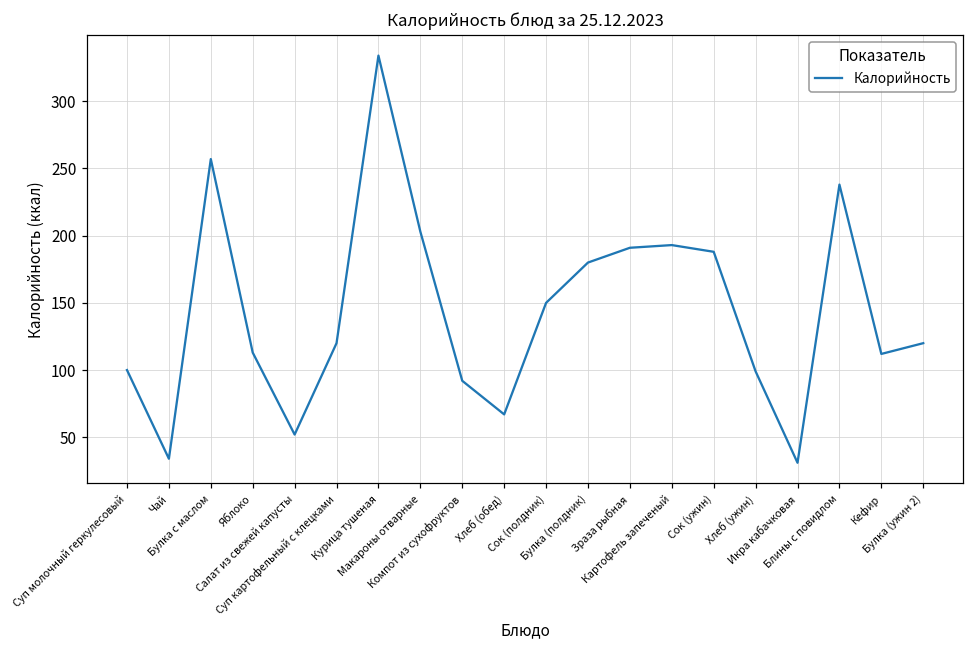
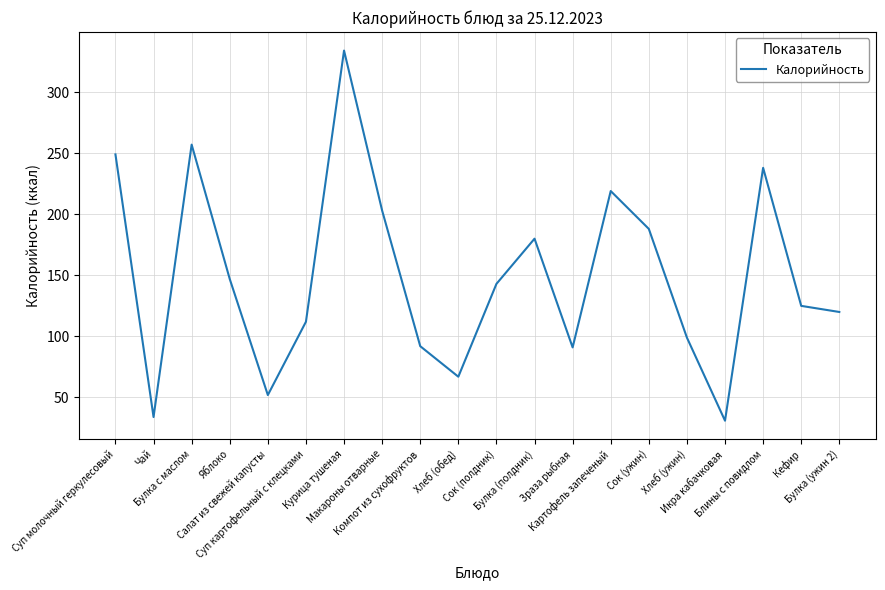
  {
-   "Суп молочный геркулесовый": 100,
+   "Суп молочный геркулесовый": 249,
    "Чай": 34,
    "Булка с маслом": 257,
-   "Яблоко": 113,
+   "Яблоко": 147,
    "Салат из свежей капусты": 52,
-   "Суп картофельный с клецками": 120,
+   "Суп картофельный с клецками": 112,
    "Курица тушеная": 334,
    "Макароны отварные": 203,
    "Компот из сухофруктов": 92,
    "Хлеб (обед)": 67,
-   "Сок (полдник)": 150,
+   "Сок (полдник)": 143,
    "Булка (полдник)": 180,
-   "Зраза рыбная": 191,
-   "Картофель запеченый": 193,
+   "Зраза рыбная": 91,
+   "Картофель запеченый": 219,
    "Сок (ужин)": 188,
    "Хлеб (ужин)": 99,
    "Икра кабачковая": 31,
    "Блины с повидлом": 238,
-   "Кефир": 112,
+   "Кефир": 125,
    "Булка (ужин 2)": 120
  }
